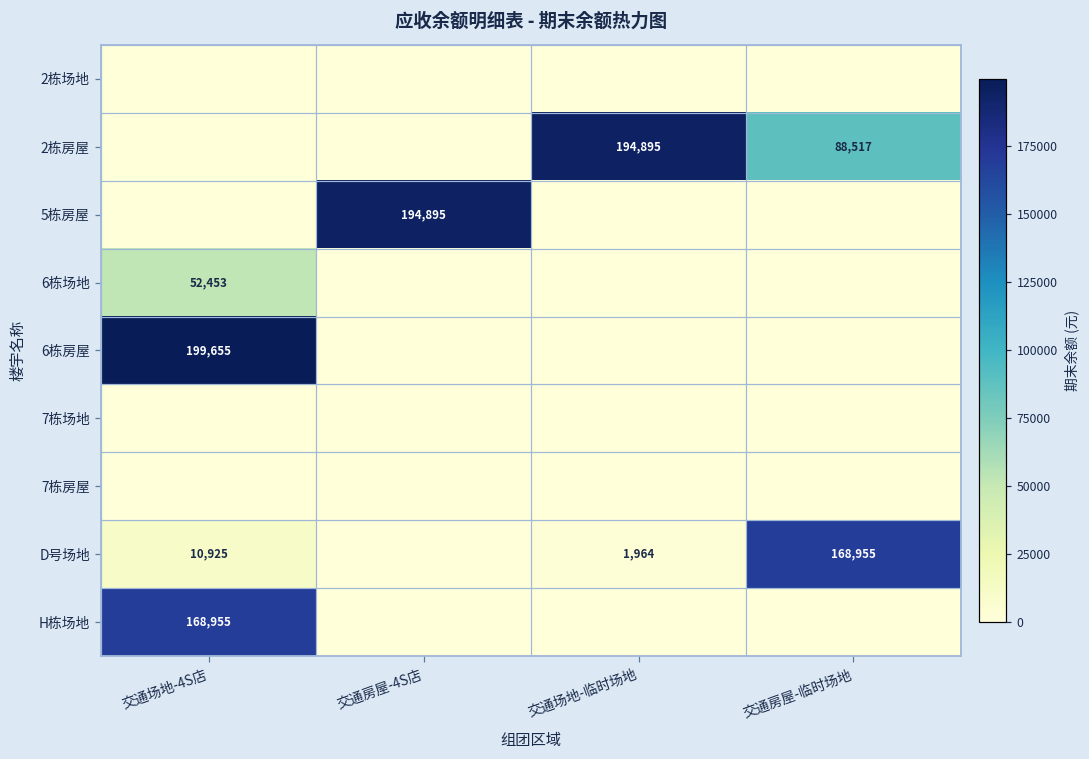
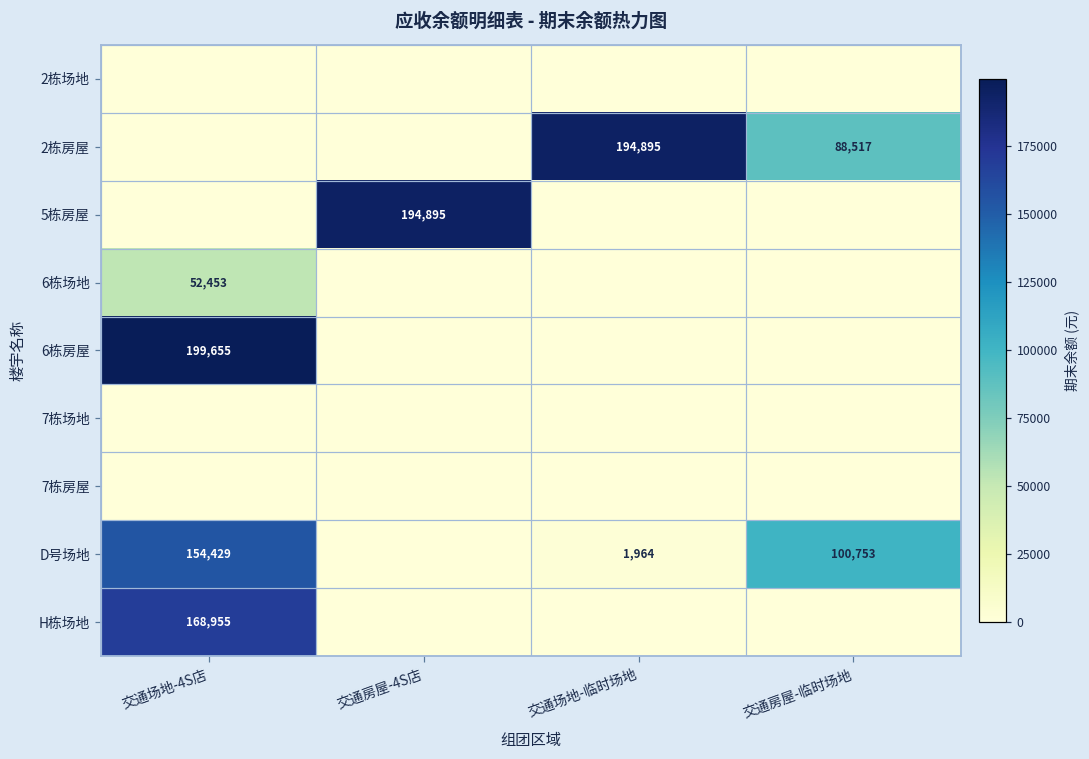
  {
    "2栋房屋": {
      "交通场地-临时场地": "194,895",
      "交通房屋-临时场地": "88,517"
    },
    "5栋房屋": {
      "交通房屋-4S店": "194,895"
    },
    "6栋场地": {
      "交通场地-4S店": "52,453"
    },
    "6栋房屋": {
      "交通场地-4S店": "199,655"
    },
    "D号场地": {
-     "交通场地-4S店": "10,925",
+     "交通场地-4S店": "154,429",
      "交通场地-临时场地": "1,964",
-     "交通房屋-临时场地": "168,955"
+     "交通房屋-临时场地": "100,753"
    },
    "H栋场地": {
      "交通场地-4S店": "168,955"
    }
  }
